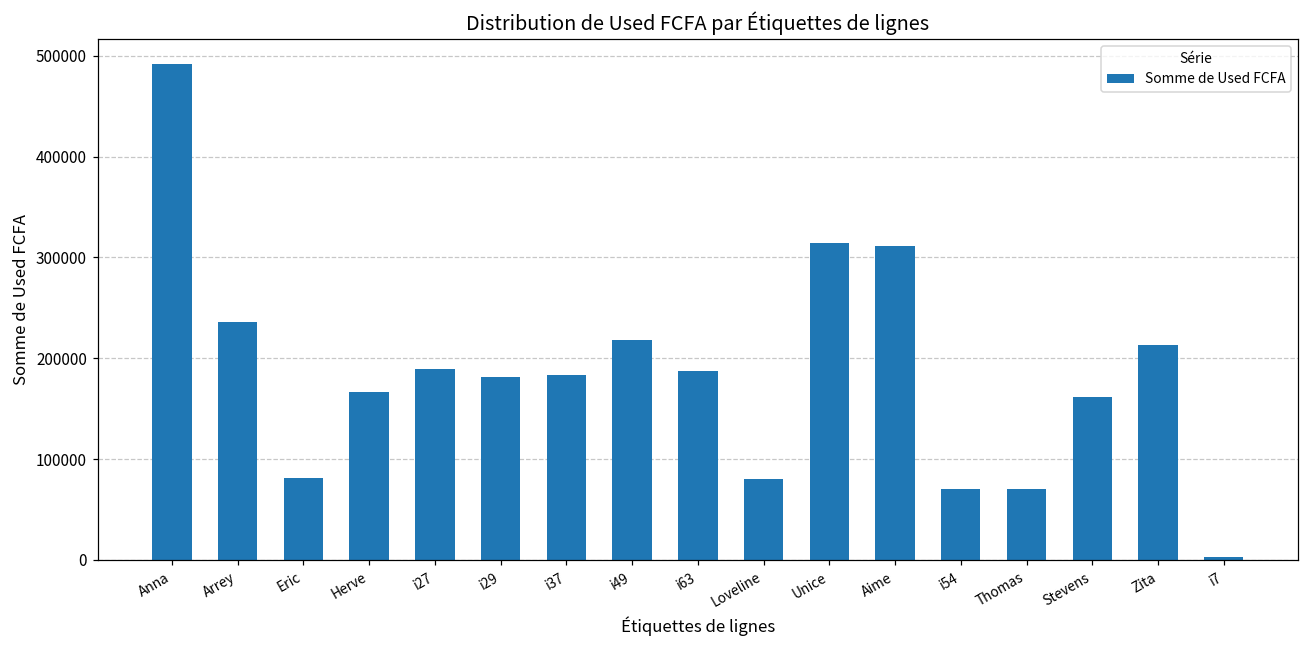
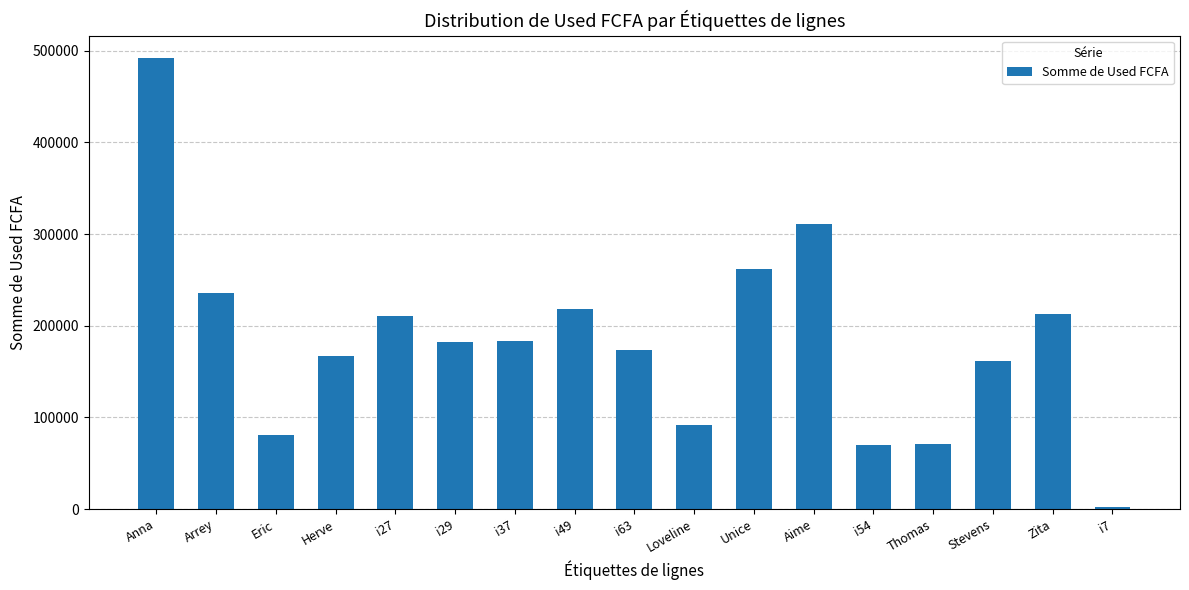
  {
    "Anna": 490000,
    "Arrey": 240000,
    "Eric": 80000,
    "Herve": 170000,
-   "i27": 190000,
+   "i27": 210000,
    "i29": 180000,
    "i37": 180000,
    "i49": 220000,
-   "i63": 190000,
-   "Loveline": 80000,
-   "Unice": 310000,
+   "i63": 170000,
+   "Loveline": 90000,
+   "Unice": 260000,
    "Aime": 310000,
    "i54": 70000,
    "Thomas": 70000,
    "Stevens": 160000,
    "Zita": 210000
  }
